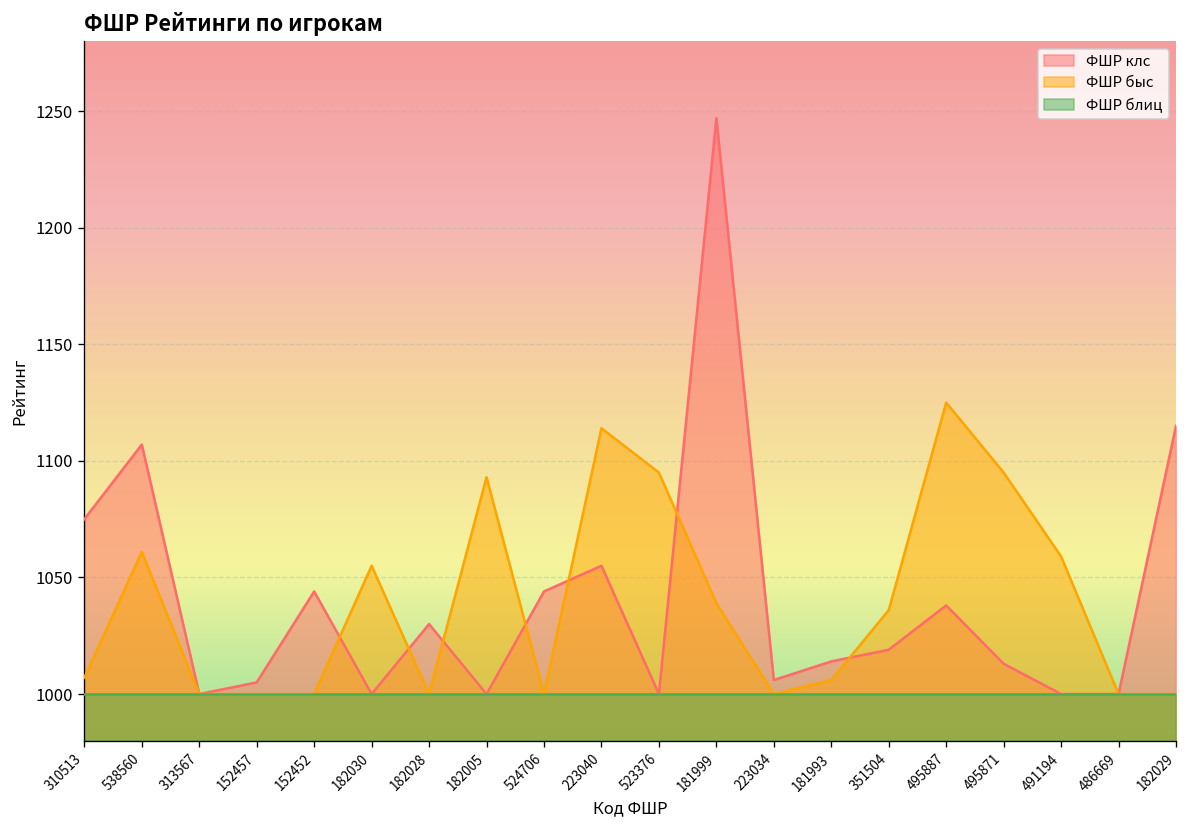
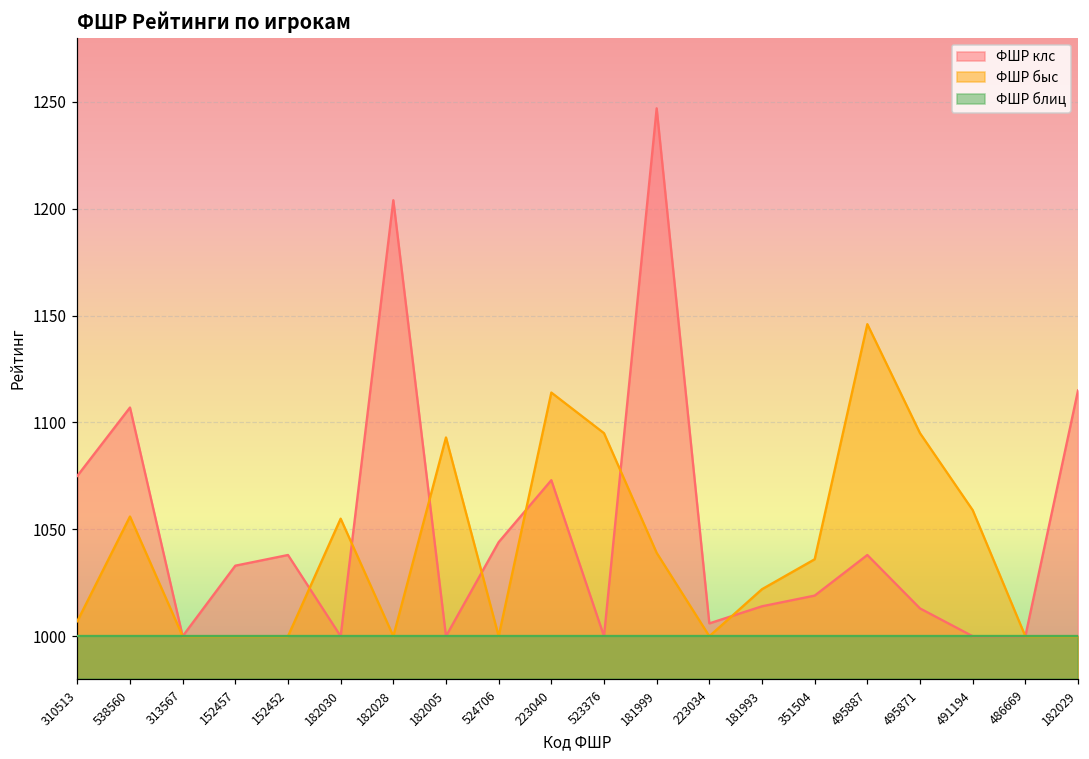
  {
    "ФШР клс": {
      "310513": 1075,
      "538560": 1107,
-     "152457": 1005,
-     "152452": 1044,
-     "182028": 1030,
+     "152457": 1033,
+     "152452": 1038,
+     "182028": 1204,
      "524706": 1044,
-     "223040": 1055,
+     "223040": 1073,
      "181999": 1247,
      "223034": 1006,
      "181993": 1014,
      "351504": 1019,
      "495887": 1038,
      "495871": 1013,
      "182029": 1115
    },
    "ФШР быс": {
      "310513": 1007,
-     "538560": 1061,
+     "538560": 1056,
      "182030": 1055,
      "182005": 1093,
      "223040": 1114,
      "523376": 1095,
      "181999": 1039,
-     "181993": 1006,
+     "181993": 1022,
      "351504": 1036,
-     "495887": 1125,
+     "495887": 1146,
      "495871": 1095,
      "491194": 1059
    },
    "ФШР блиц": {
      "310513": 1000,
      "538560": 1000,
      "223040": 1000,
      "181999": 1000,
      "181993": 1000,
      "351504": 1000,
      "495887": 1000,
      "495871": 1000
    }
  }
